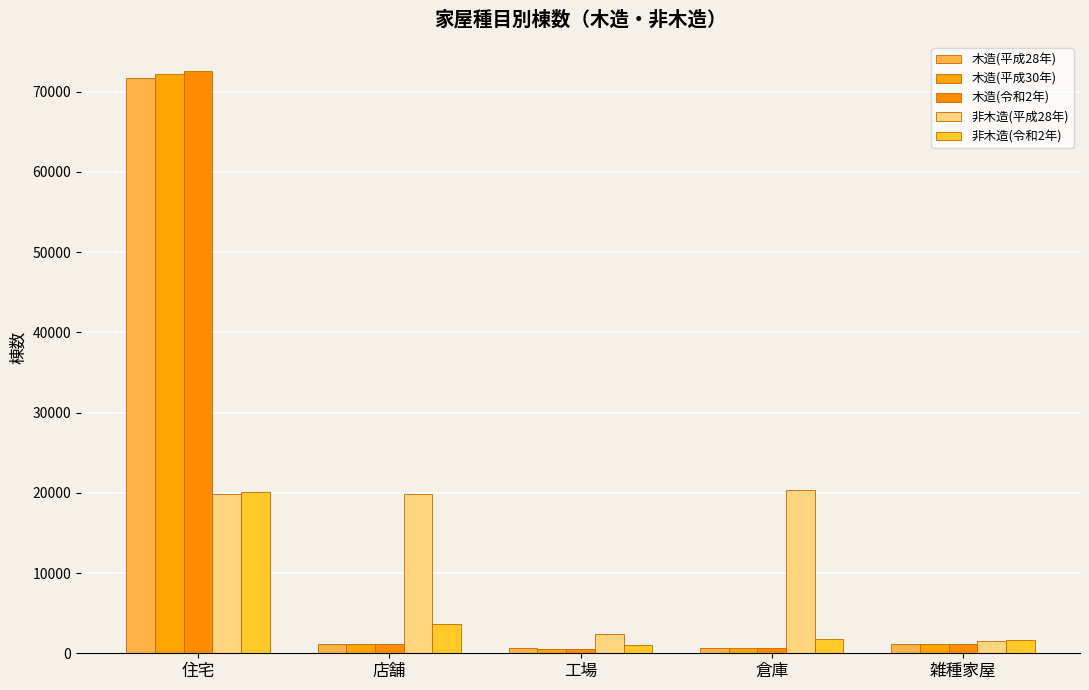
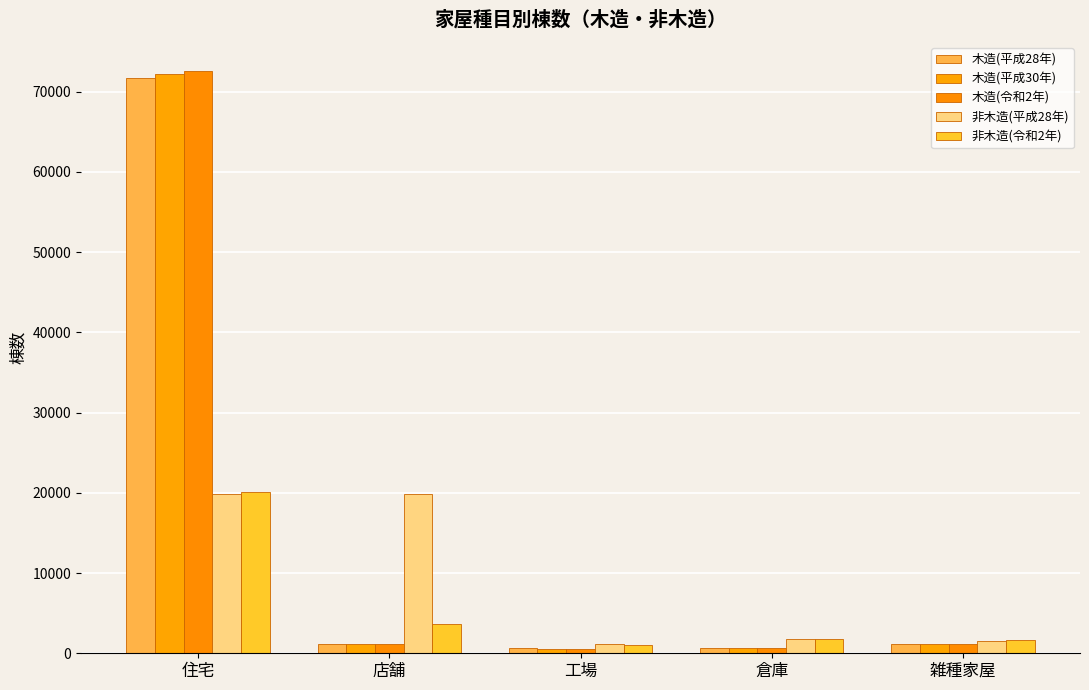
  {
    "非木造(平成28年)": {
      "住宅": 20000,
      "店舗": 20000,
-     "工場": 2000,
-     "倉庫": 20000,
+     "工場": 1000,
+     "倉庫": 2000,
      "雑種家屋": 2000
    }
  }
